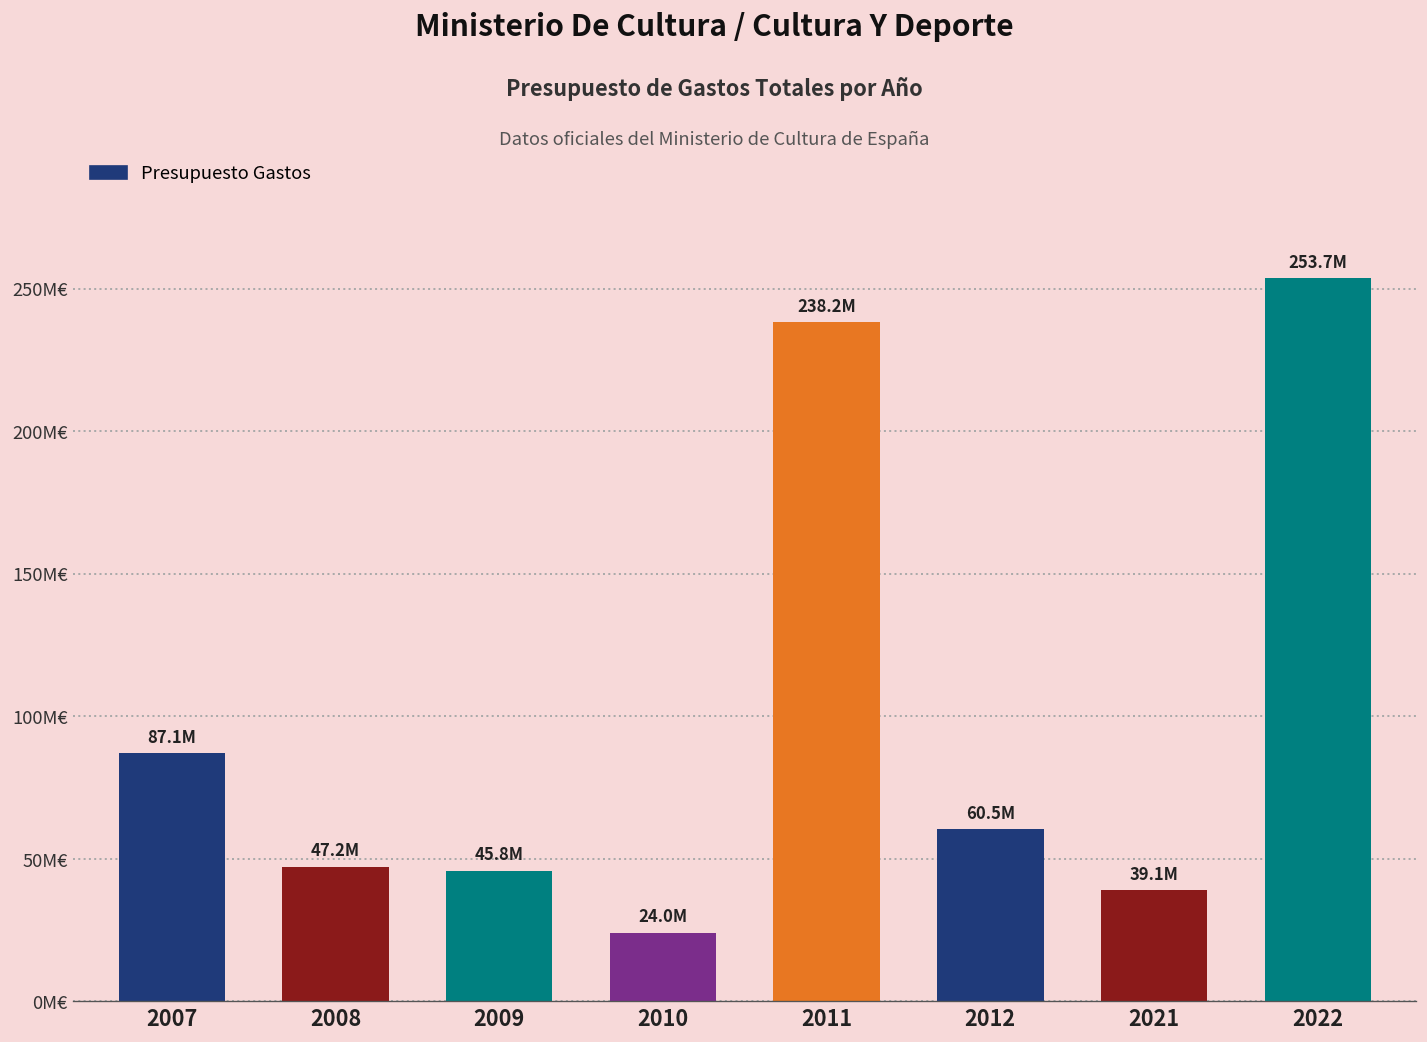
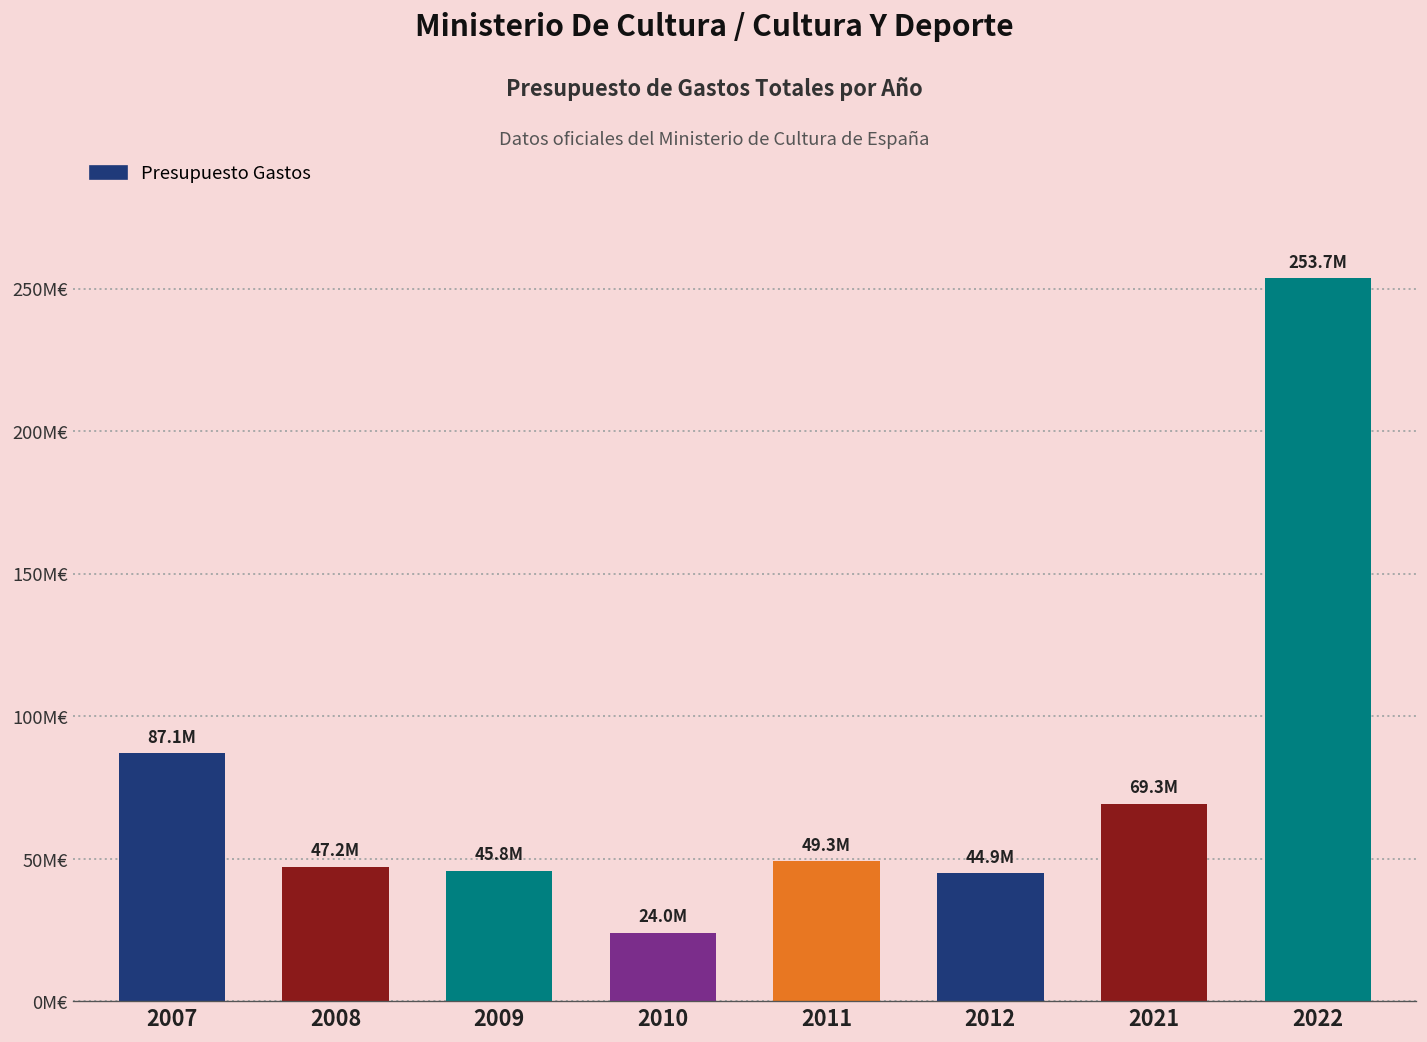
  {
    "2007": "87.1M",
    "2008": "47.2M",
    "2009": "45.8M",
    "2010": "24.0M",
-   "2011": "238.2M",
-   "2012": "60.5M",
-   "2021": "39.1M",
+   "2011": "49.3M",
+   "2012": "44.9M",
+   "2021": "69.3M",
    "2022": "253.7M"
  }
